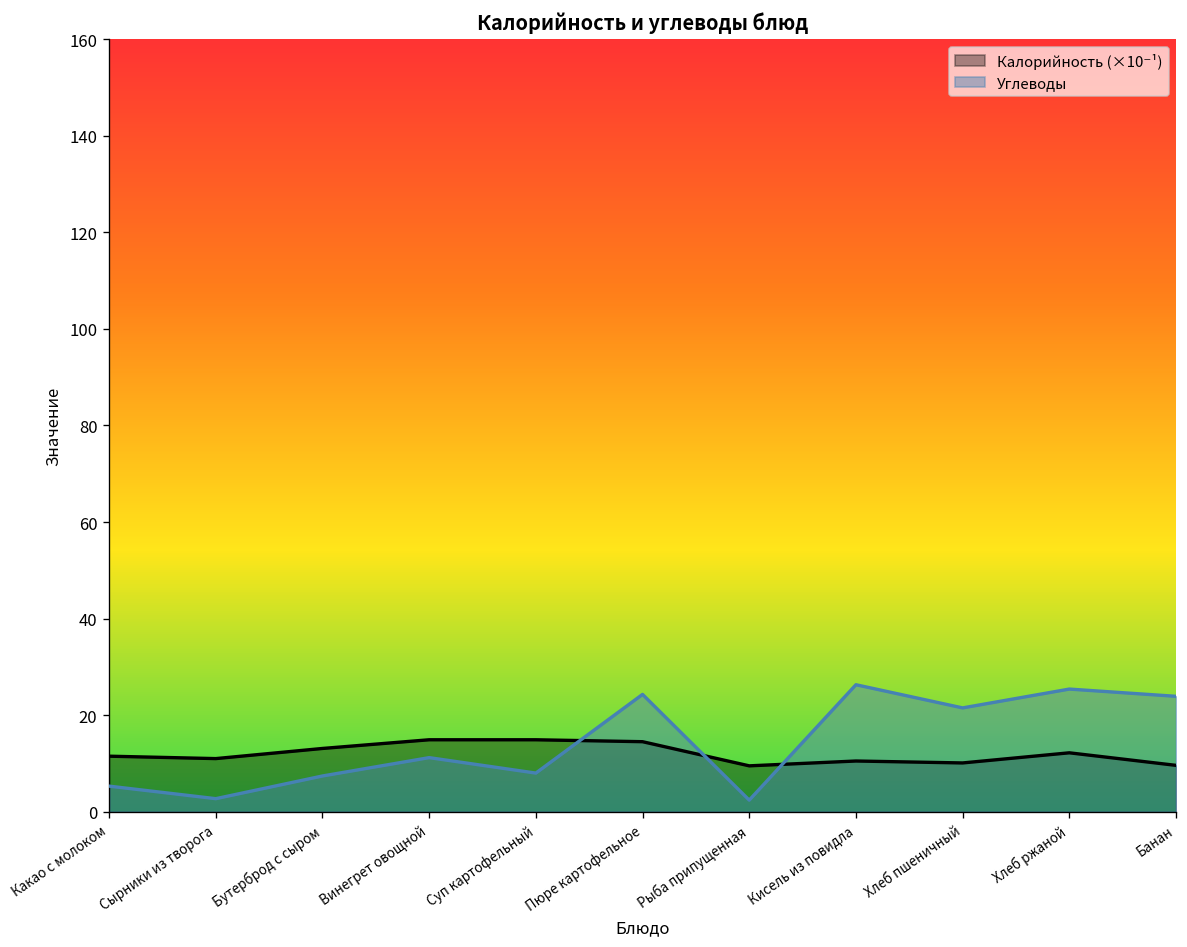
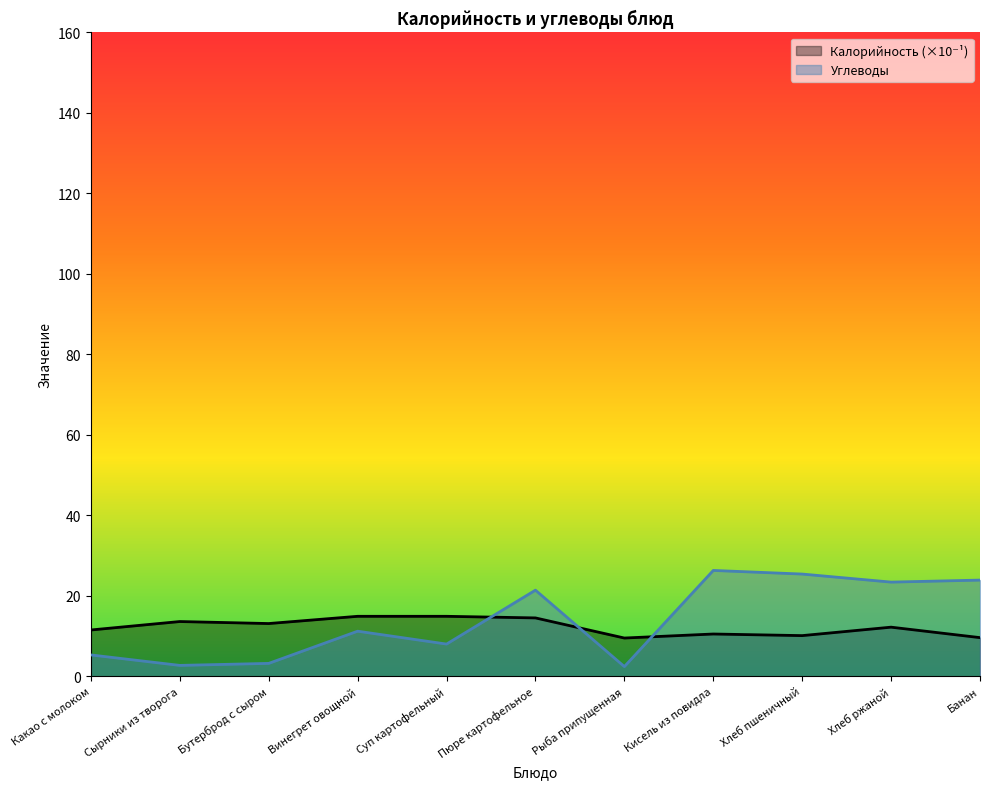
  {
    "Калорийность (×10⁻¹)": {
      "Какао с молоком": 12,
-     "Сырники из творога": 11,
+     "Сырники из творога": 14,
      "Бутерброд с сыром": 13,
      "Винегрет овощной": 15,
      "Суп картофельный": 15,
      "Пюре картофельное": 15,
      "Рыба припущенная": 10,
      "Кисель из повидла": 11,
      "Хлеб пшеничный": 10,
      "Хлеб ржаной": 12,
      "Банан": 10
    },
    "Углеводы": {
      "Какао с молоком": 5,
      "Сырники из творога": 3,
-     "Бутерброд с сыром": 7,
+     "Бутерброд с сыром": 3,
      "Винегрет овощной": 11,
      "Суп картофельный": 8,
-     "Пюре картофельное": 24,
+     "Пюре картофельное": 21,
      "Рыба припущенная": 2,
      "Кисель из повидла": 26,
-     "Хлеб пшеничный": 22,
-     "Хлеб ржаной": 25,
+     "Хлеб пшеничный": 25,
+     "Хлеб ржаной": 23,
      "Банан": 24
    }
  }
